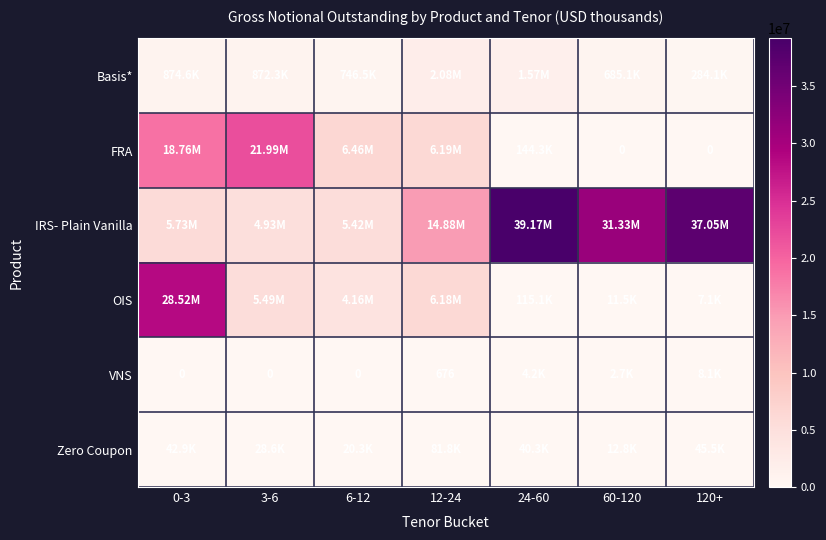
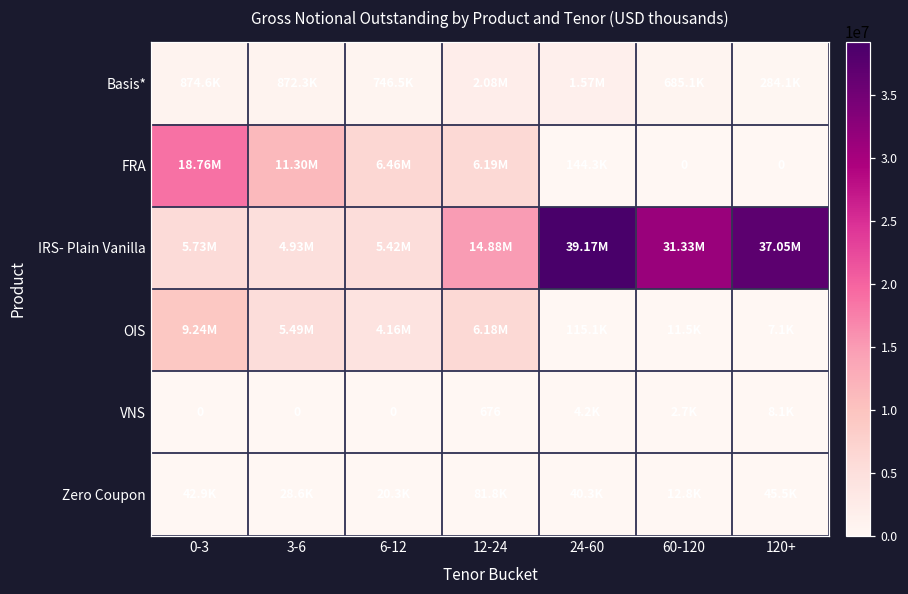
  {
    "FRA": {
      "0-3": "18.76M",
-     "3-6": "21.99M"
+     "3-6": "11.30M"
    },
    "IRS- Plain Vanilla": {
      "12-24": "14.88M",
      "24-60": "39.17M",
      "60-120": "31.33M",
      "120+": "37.05M"
    },
    "OIS": {
-     "0-3": "28.52M"
+     "0-3": "9.24M"
    }
  }
